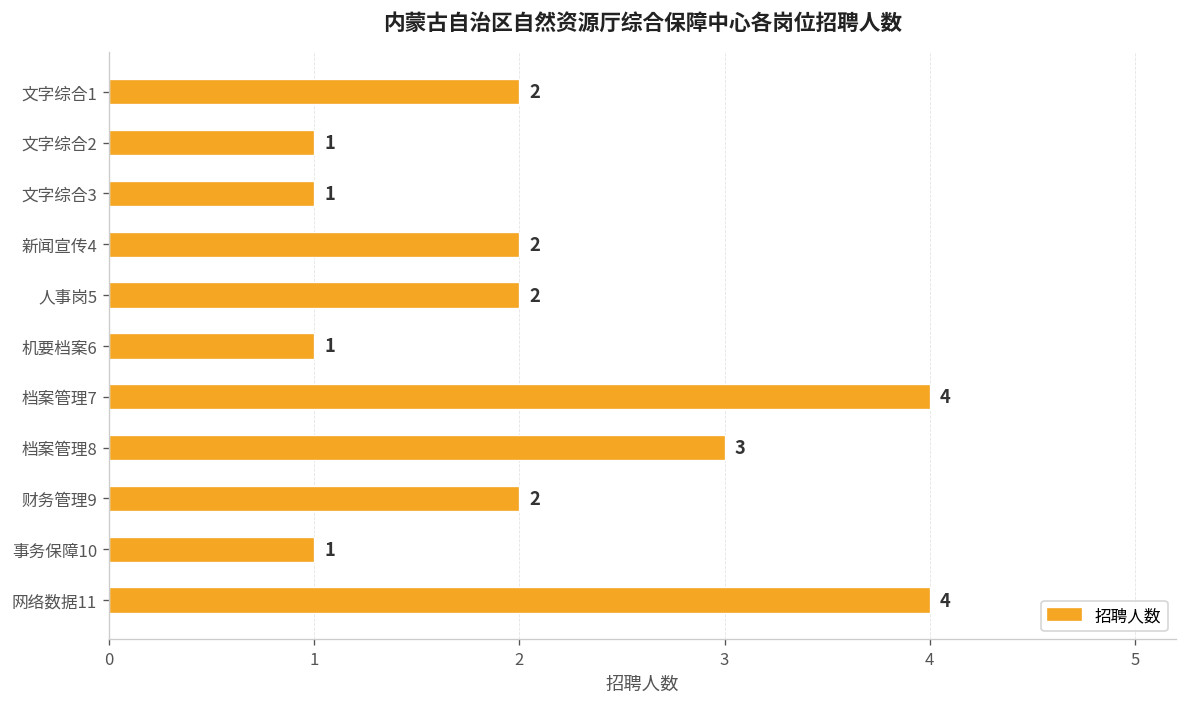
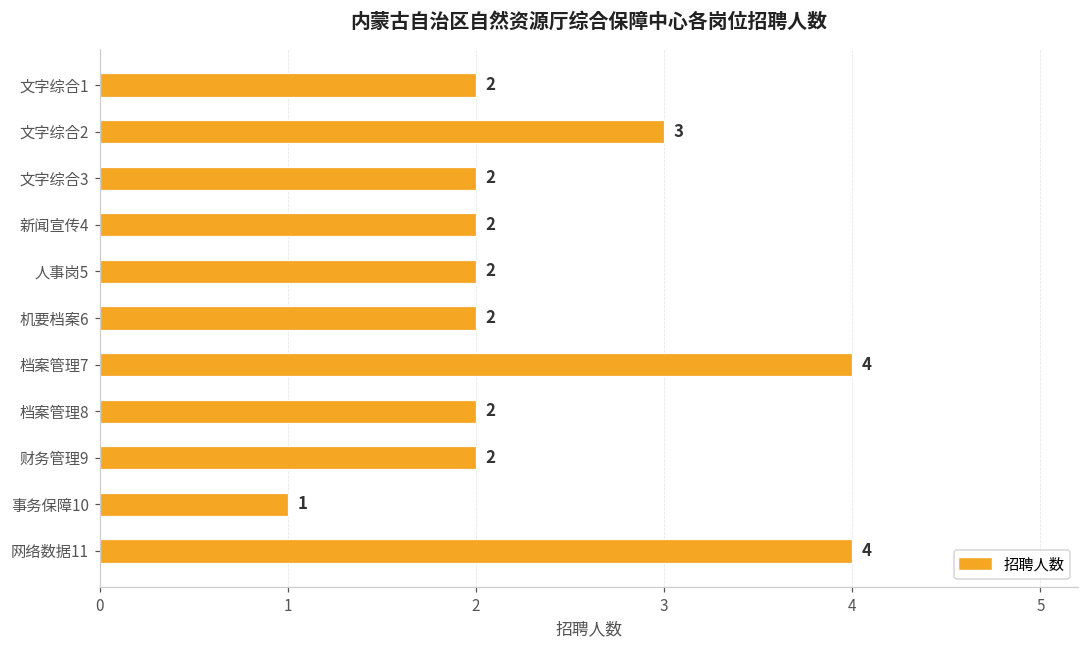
  {
    "文字综合1": 2,
-   "文字综合2": 1,
-   "文字综合3": 1,
+   "文字综合2": 3,
+   "文字综合3": 2,
    "新闻宣传4": 2,
    "人事岗5": 2,
-   "机要档案6": 1,
+   "机要档案6": 2,
    "档案管理7": 4,
-   "档案管理8": 3,
+   "档案管理8": 2,
    "财务管理9": 2,
    "事务保障10": 1,
    "网络数据11": 4
  }
